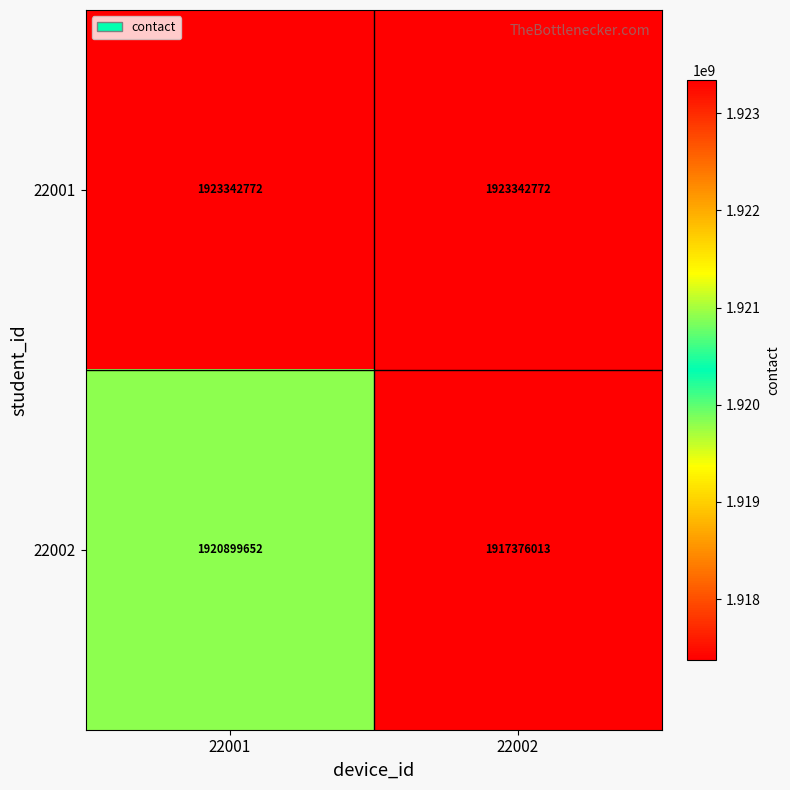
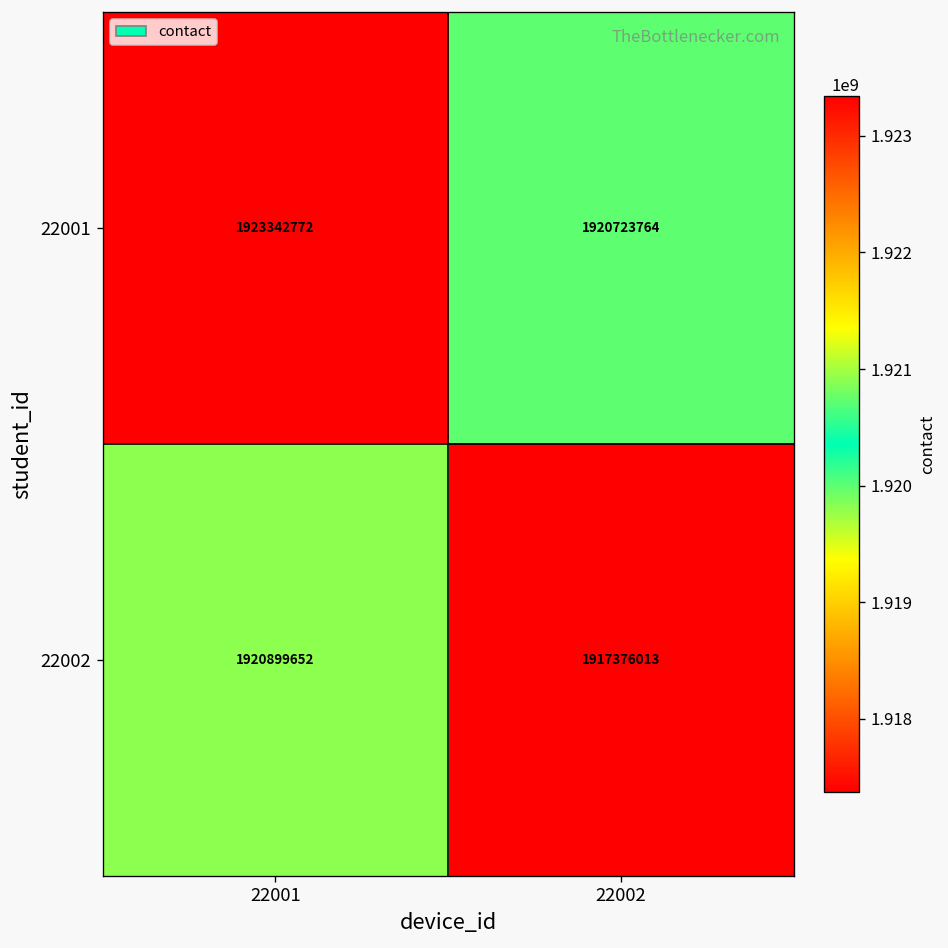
  {
    "22001": {
      "22001": 1923342772,
-     "22002": 1923342772
+     "22002": 1920723764
    },
    "22002": {
      "22001": 1920899652,
      "22002": 1917376013
    }
  }
